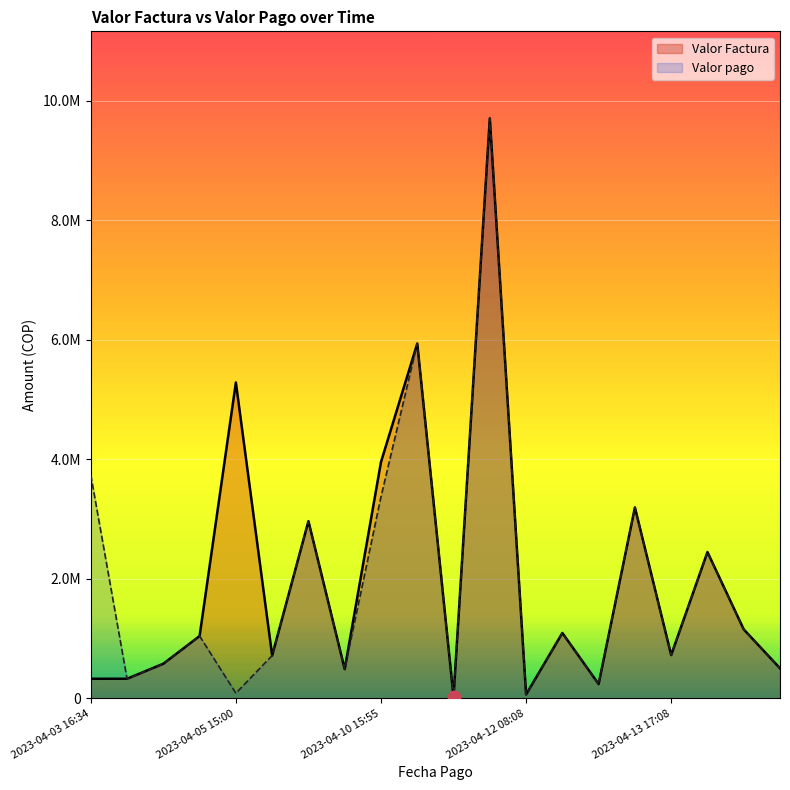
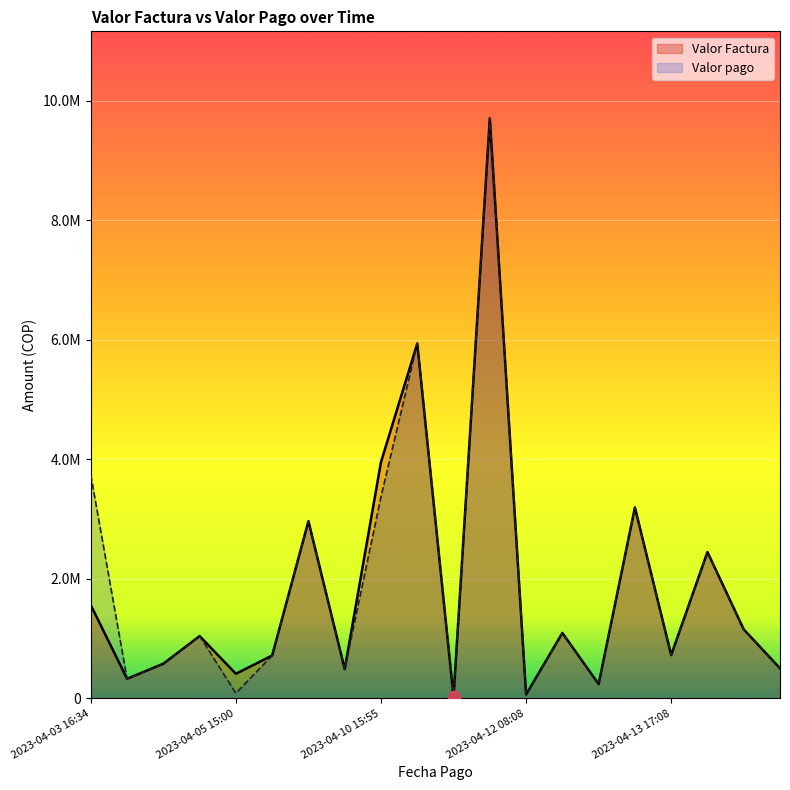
  {
    "Valor Factura": {
-     "2023-04-03 16:34": 300000,
-     "2023-04-05 15:00": 5300000,
+     "2023-04-03 16:34": 1600000,
+     "2023-04-05 15:00": 400000,
      "2023-04-10 15:55": 4000000
    },
    "Valor pago": {
      "2023-04-03 16:34": 3700000,
      "2023-04-05 15:00": 100000,
      "2023-04-10 15:55": 3400000
    }
  }
